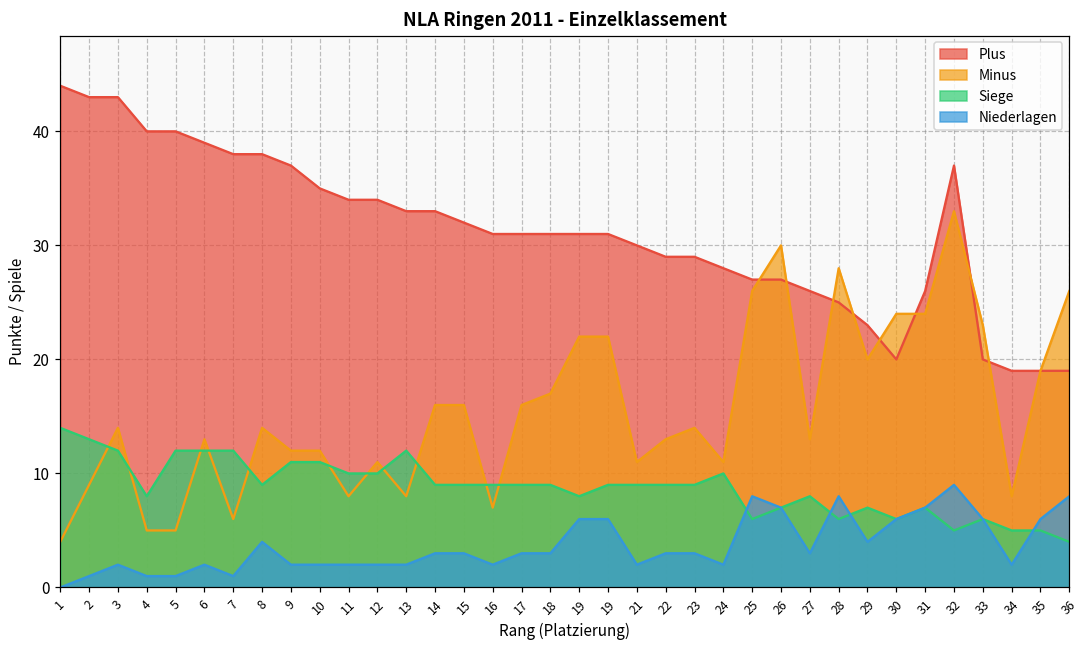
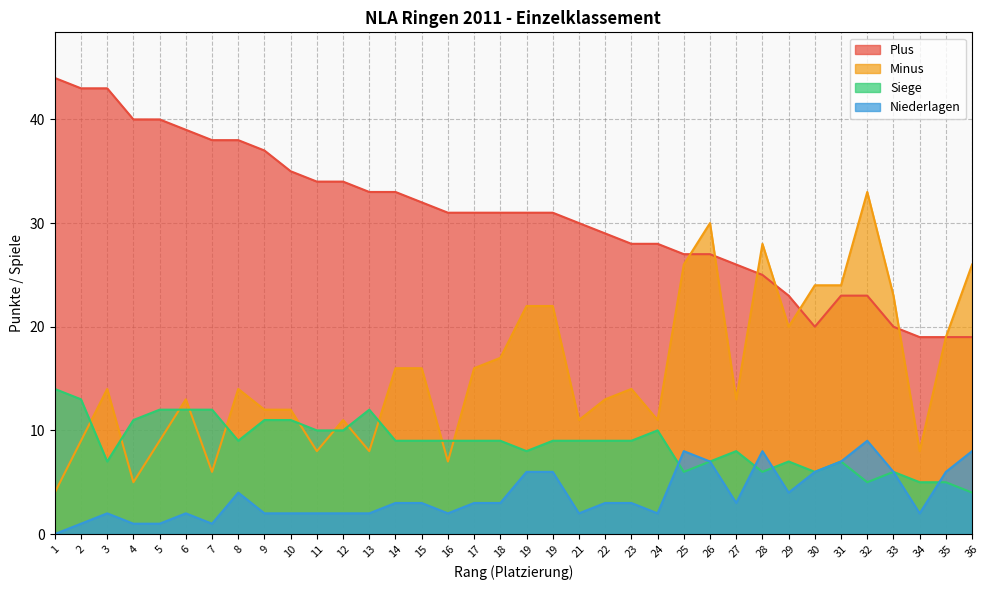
  {
    "Plus": {
      "1": 44,
      "2": 43,
      "3": 43,
      "4": 40,
      "5": 40,
      "6": 39,
      "7": 38,
      "8": 38,
      "9": 37,
      "10": 35,
      "11": 34,
      "12": 34,
      "13": 33,
      "14": 33,
      "15": 32,
      "16": 31,
      "17": 31,
      "18": 31,
      "21": 30,
      "22": 29,
-     "23": 29,
+     "23": 28,
      "24": 28,
      "25": 27,
      "26": 27,
      "27": 26,
      "28": 25,
      "29": 23,
      "30": 20,
-     "31": 26,
-     "32": 37,
+     "31": 23,
+     "32": 23,
      "33": 20,
      "34": 19,
      "36": 19
    },
    "Minus": {
      "1": 4,
      "2": 9,
      "3": 14,
      "4": 5,
-     "5": 5,
+     "5": 9,
      "6": 13,
      "7": 6,
      "8": 14,
      "9": 12,
      "10": 12,
      "11": 8,
      "12": 11,
      "13": 8,
      "14": 16,
      "15": 16,
      "16": 7,
      "17": 16,
      "18": 17,
      "21": 11,
      "22": 13,
      "23": 14,
      "24": 11,
      "25": 26,
      "26": 30,
      "27": 13,
      "28": 28,
      "29": 20,
      "30": 24,
      "31": 24,
      "32": 33,
      "33": 23,
      "34": 8,
      "36": 26
    },
    "Siege": {
      "1": 14,
      "2": 13,
-     "3": 12,
-     "4": 8,
+     "3": 7,
+     "4": 11,
      "5": 12,
      "6": 12,
      "7": 12,
      "8": 9,
      "9": 11,
      "10": 11,
      "11": 10,
      "12": 10,
      "13": 12,
      "14": 9,
      "15": 9,
      "16": 9,
      "17": 9,
      "18": 9,
      "21": 9,
      "22": 9,
      "23": 9,
      "24": 10,
      "25": 6,
      "27": 8,
      "28": 6,
      "29": 7,
      "32": 5,
      "34": 5,
      "35": 5,
      "36": 4
    },
    "Niederlagen": {
      "1": 0,
      "2": 1,
      "3": 2,
      "4": 1,
      "5": 1,
      "6": 2,
      "7": 1,
      "8": 4,
      "9": 2,
      "10": 2,
      "11": 2,
      "12": 2,
      "13": 2,
      "14": 3,
      "15": 3,
      "16": 2,
      "17": 3,
      "18": 3,
      "21": 2,
      "22": 3,
      "23": 3,
      "24": 2,
      "25": 8,
      "27": 3,
      "28": 8,
      "29": 4,
      "32": 9,
      "34": 2,
      "35": 6,
      "36": 8
    }
  }
